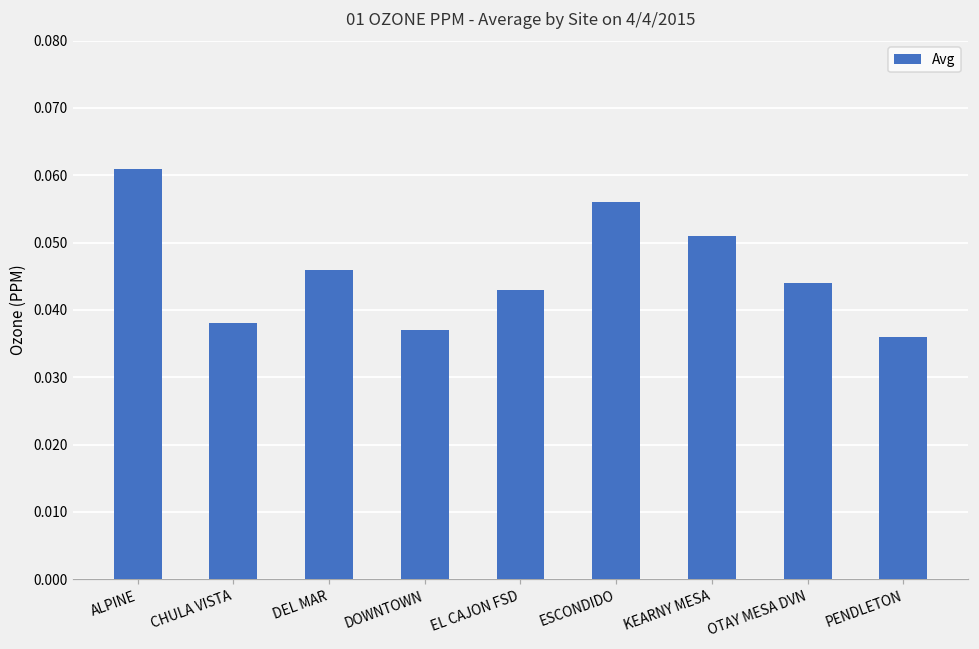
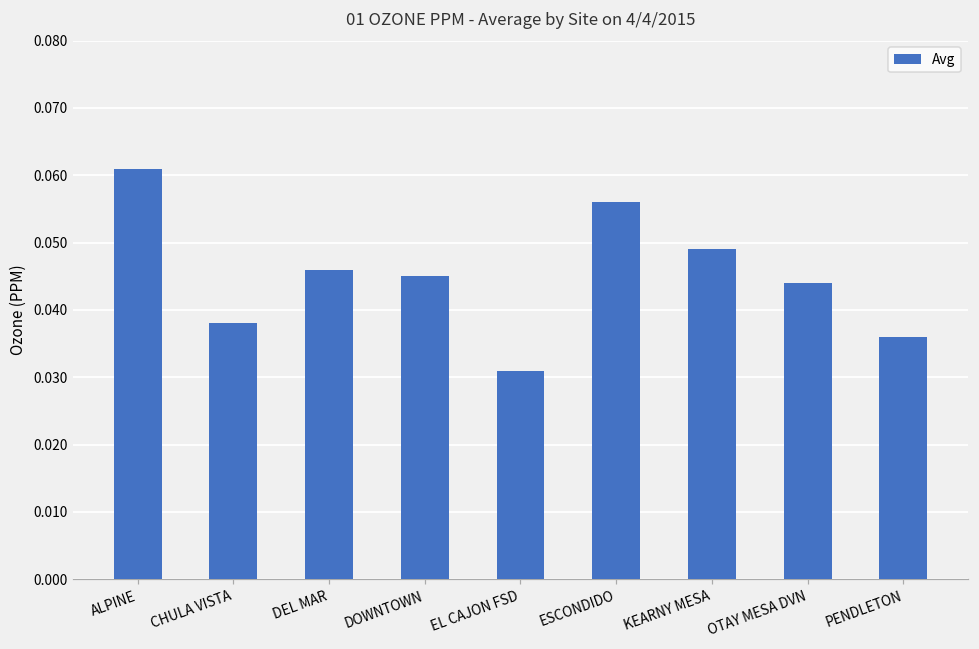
  {
    "ALPINE": 0.061,
    "CHULA VISTA": 0.038,
    "DEL MAR": 0.046,
-   "DOWNTOWN": 0.037,
-   "EL CAJON FSD": 0.043,
+   "DOWNTOWN": 0.045,
+   "EL CAJON FSD": 0.031,
    "ESCONDIDO": 0.056,
-   "KEARNY MESA": 0.051,
+   "KEARNY MESA": 0.049,
    "OTAY MESA DVN": 0.044,
    "PENDLETON": 0.036
  }
